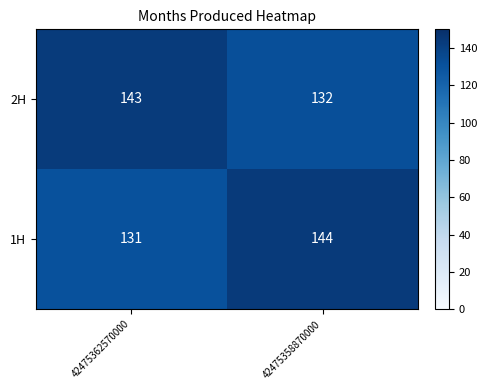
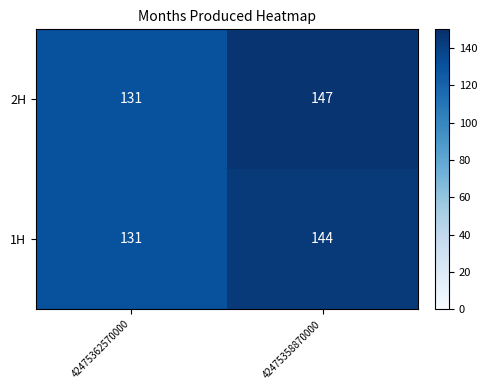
  {
    "2H": {
-     "42475362570000": 143,
-     "42475358870000": 132
+     "42475362570000": 131,
+     "42475358870000": 147
    }
  }
